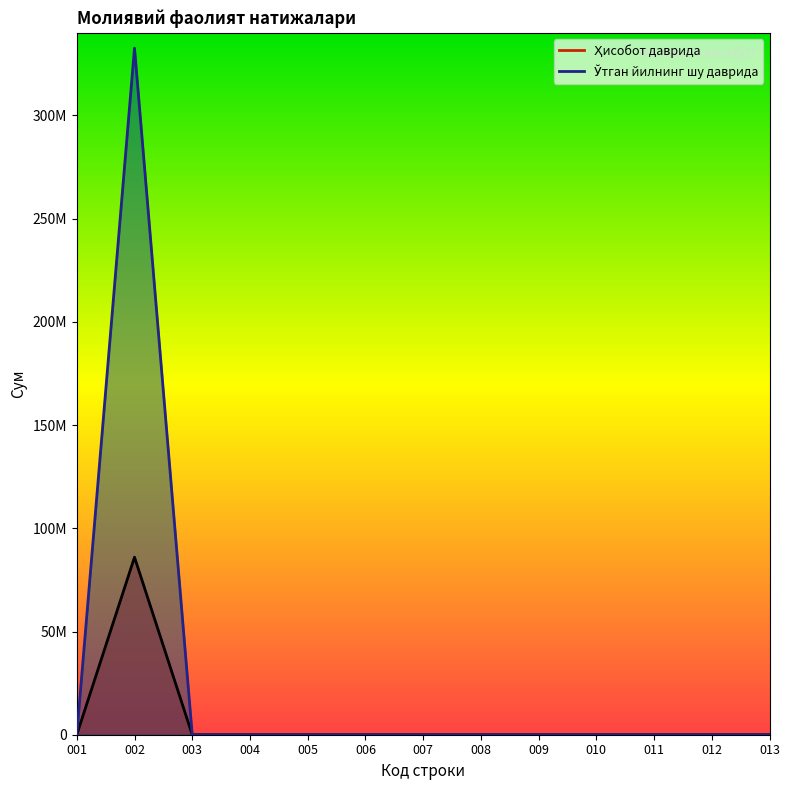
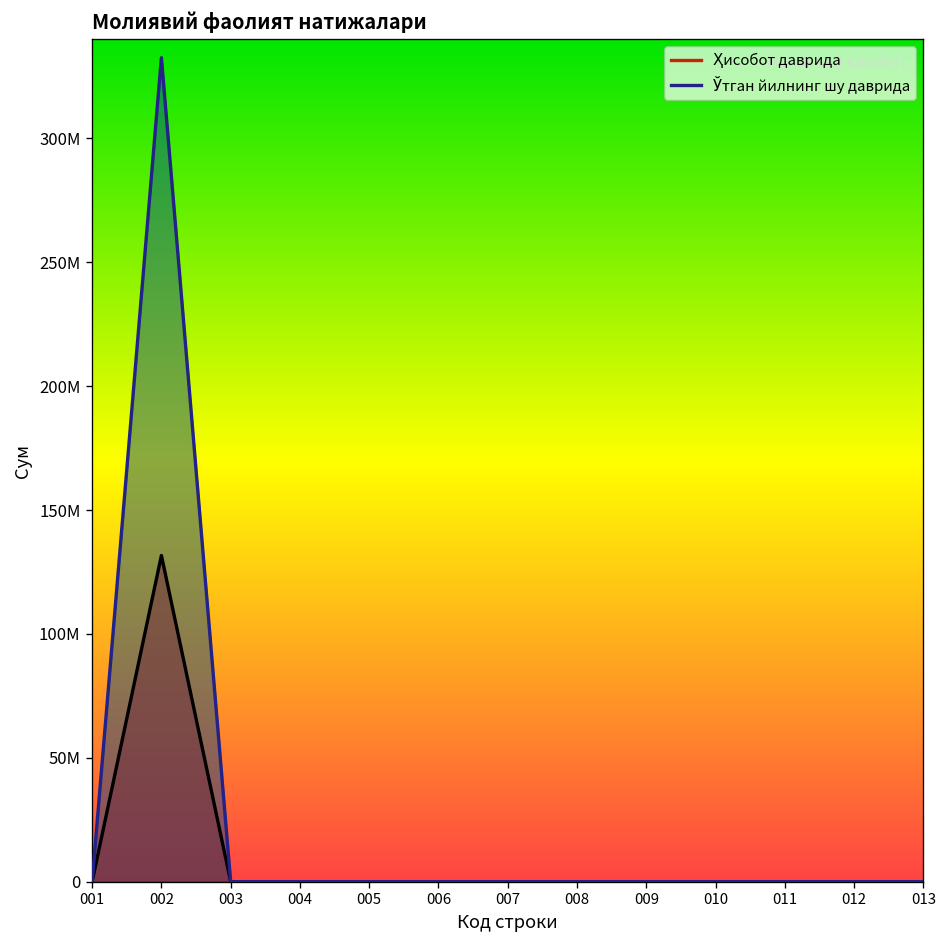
  {
    "Ҳисобот даврида": {
-     "002": 86000000
+     "002": 132000000
    }
  }
